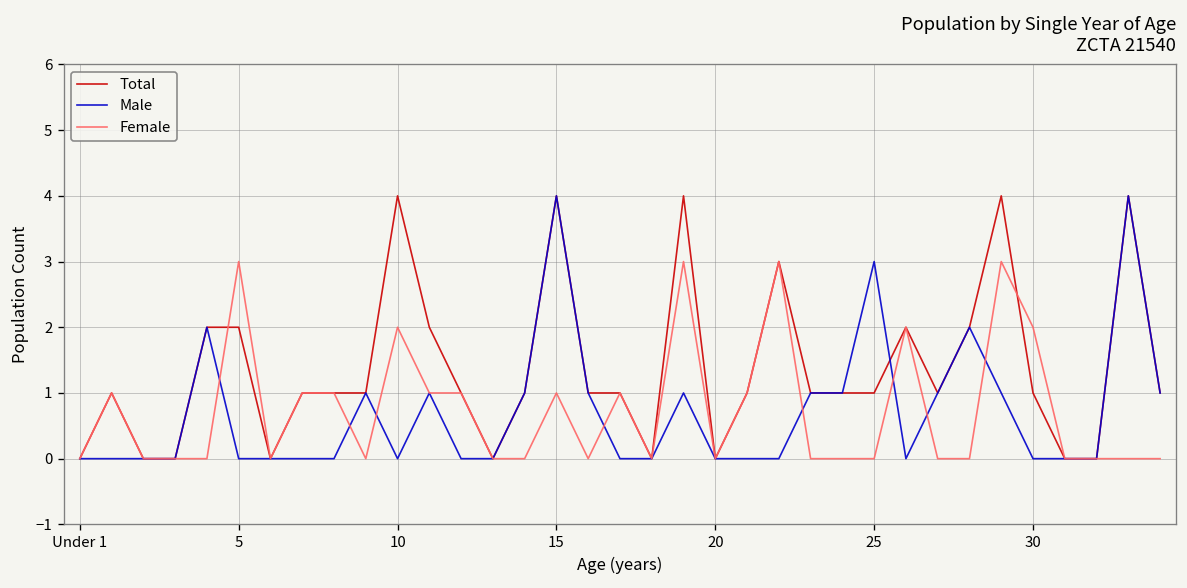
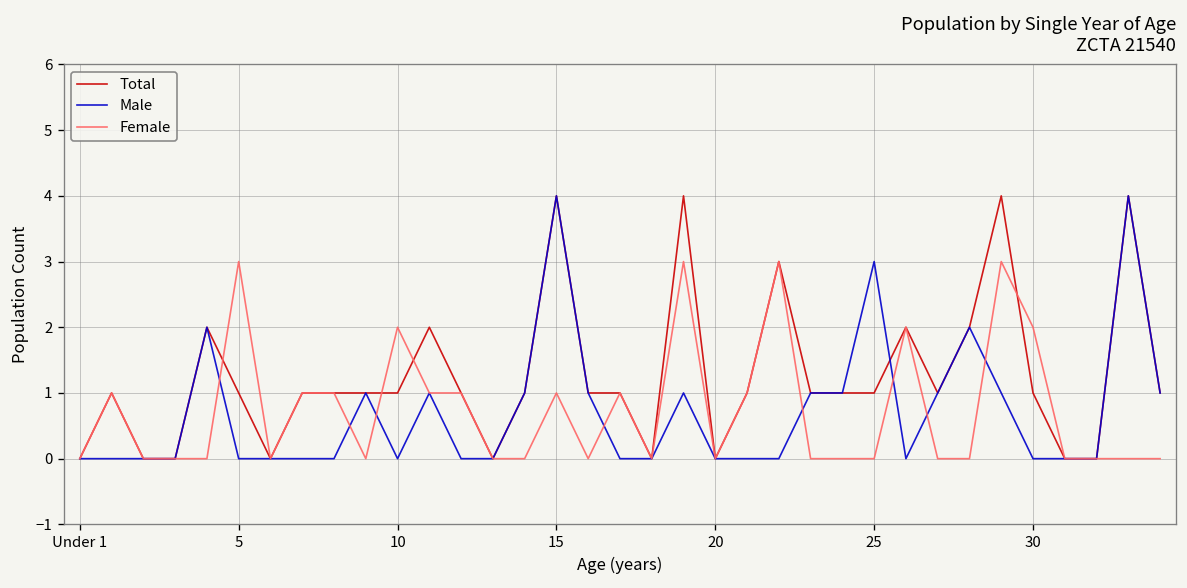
  {
    "Total": {
-     "5": 2,
-     "10": 4,
+     "5": 1,
+     "10": 1,
      "25": 1,
      "30": 1
    },
    "Male": {
      "5": 0,
      "10": 0,
      "25": 3,
      "30": 0
    },
    "Female": {
      "5": 3,
      "10": 2,
      "15": 1,
      "25": 0,
      "30": 2
    }
  }
